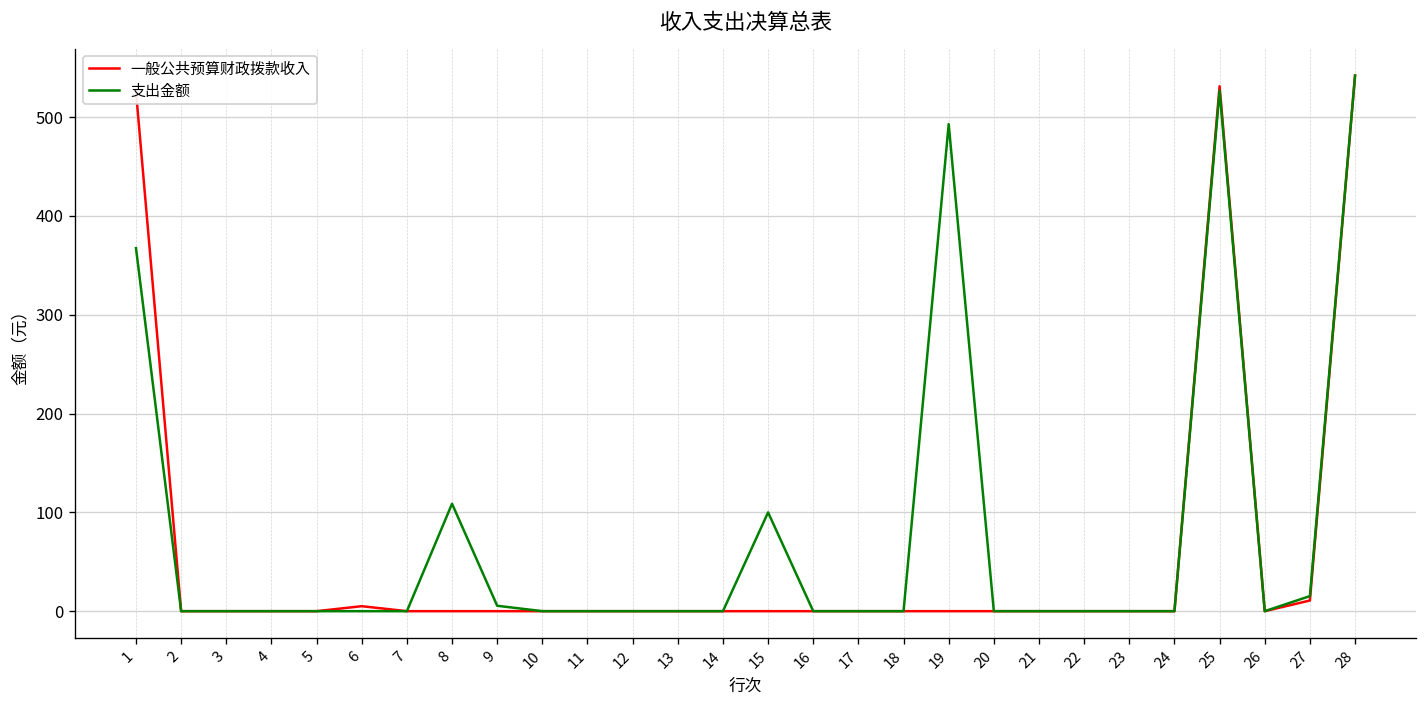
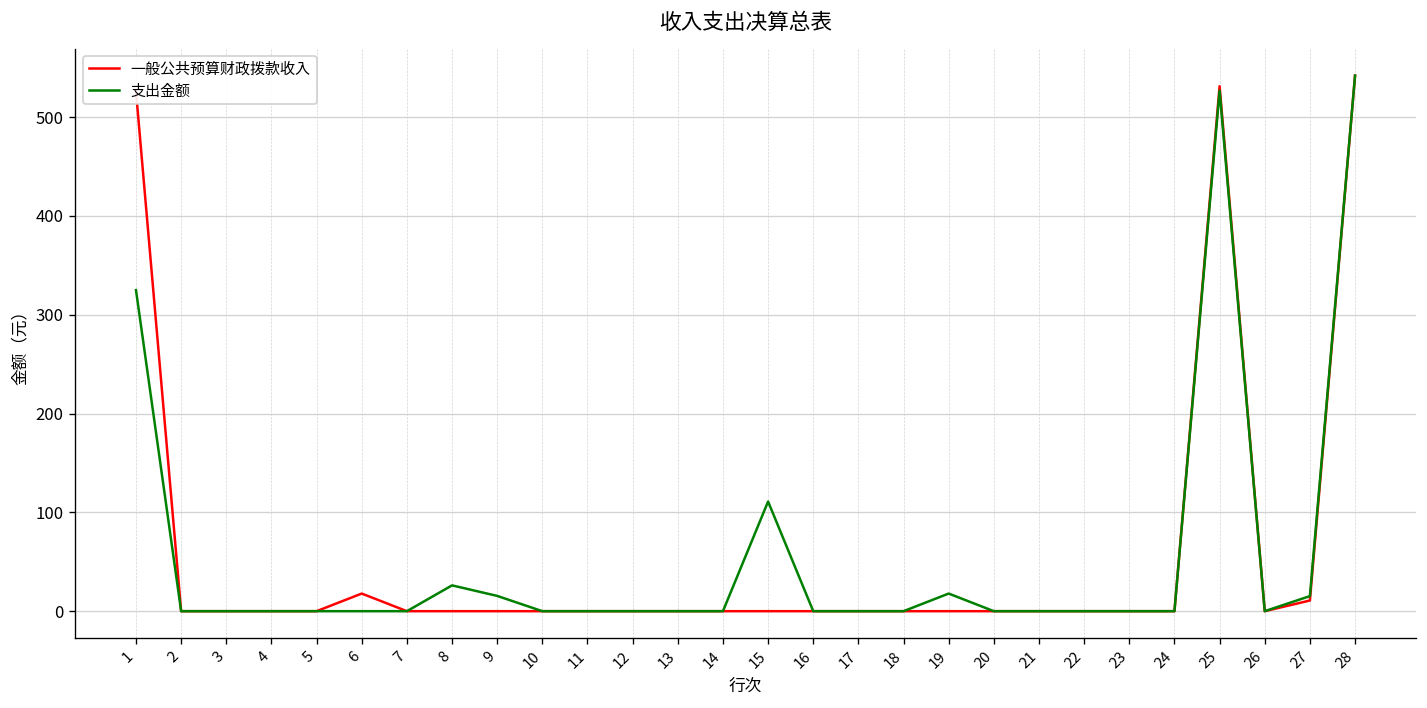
  {
    "一般公共预算财政拨款收入": {
-     "6": 10,
+     "6": 20,
      "8": 0,
      "9": 0,
      "15": 0,
      "19": 0,
      "25": 530,
      "27": 10
    },
    "支出金额": {
-     "1": 370,
+     "1": 320,
      "6": 0,
-     "8": 110,
-     "9": 10,
-     "15": 100,
-     "19": 490,
+     "8": 30,
+     "9": 20,
+     "15": 110,
+     "19": 20,
      "25": 530,
      "27": 20
    }
  }
